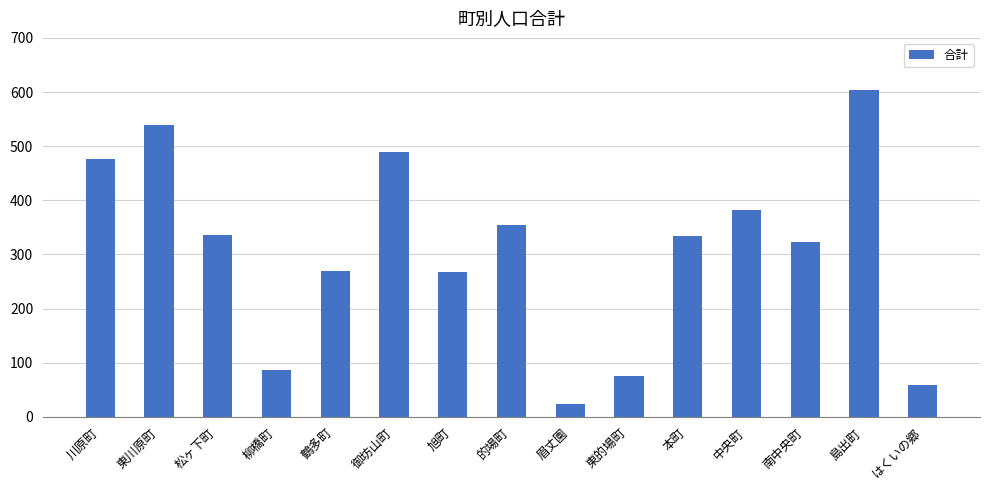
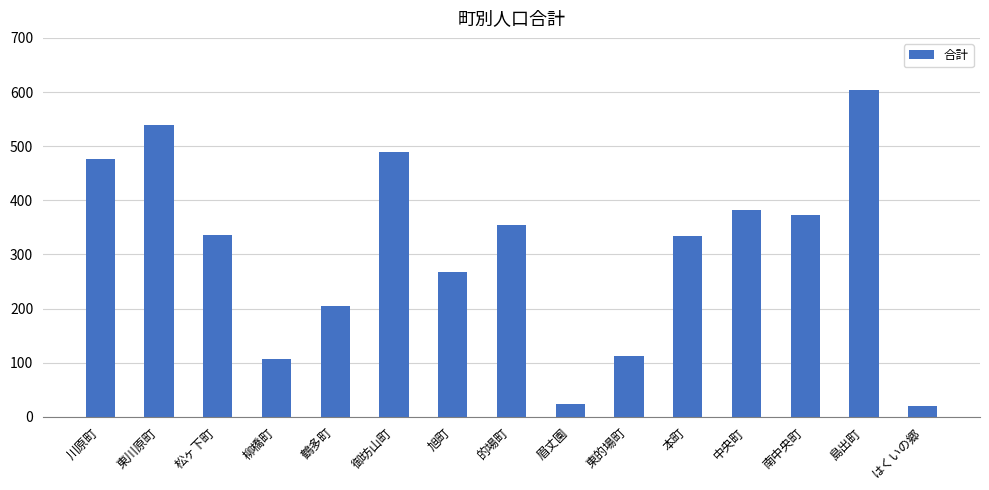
  {
    "川原町": 480,
    "東川原町": 540,
    "松ヶ下町": 340,
-   "柳橋町": 90,
-   "鶴多町": 270,
+   "柳橋町": 110,
+   "鶴多町": 200,
    "御坊山町": 490,
    "旭町": 270,
    "的場町": 350,
    "眉丈園": 20,
-   "東的場町": 80,
+   "東的場町": 110,
    "本町": 340,
    "中央町": 380,
-   "南中央町": 320,
+   "南中央町": 370,
    "島出町": 600,
-   "はくいの郷": 60
+   "はくいの郷": 20
  }
